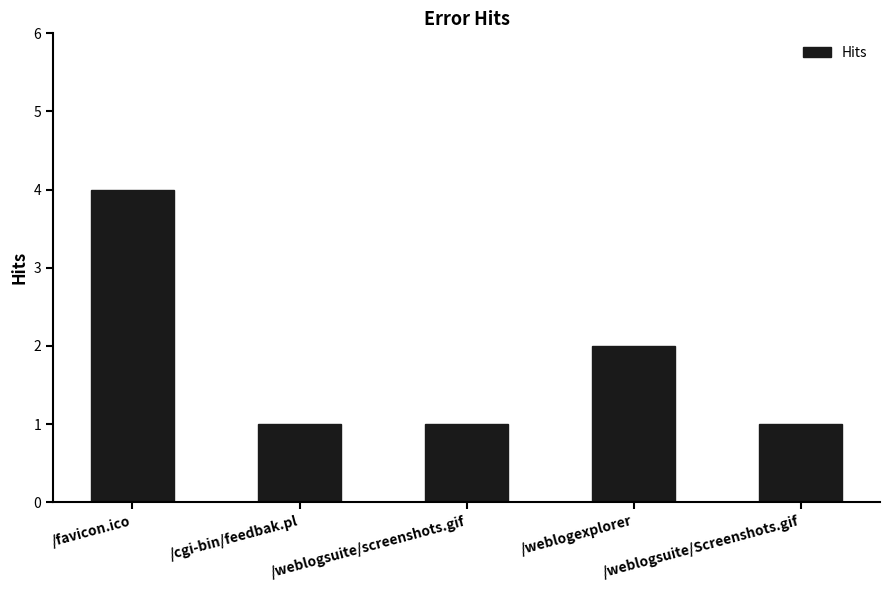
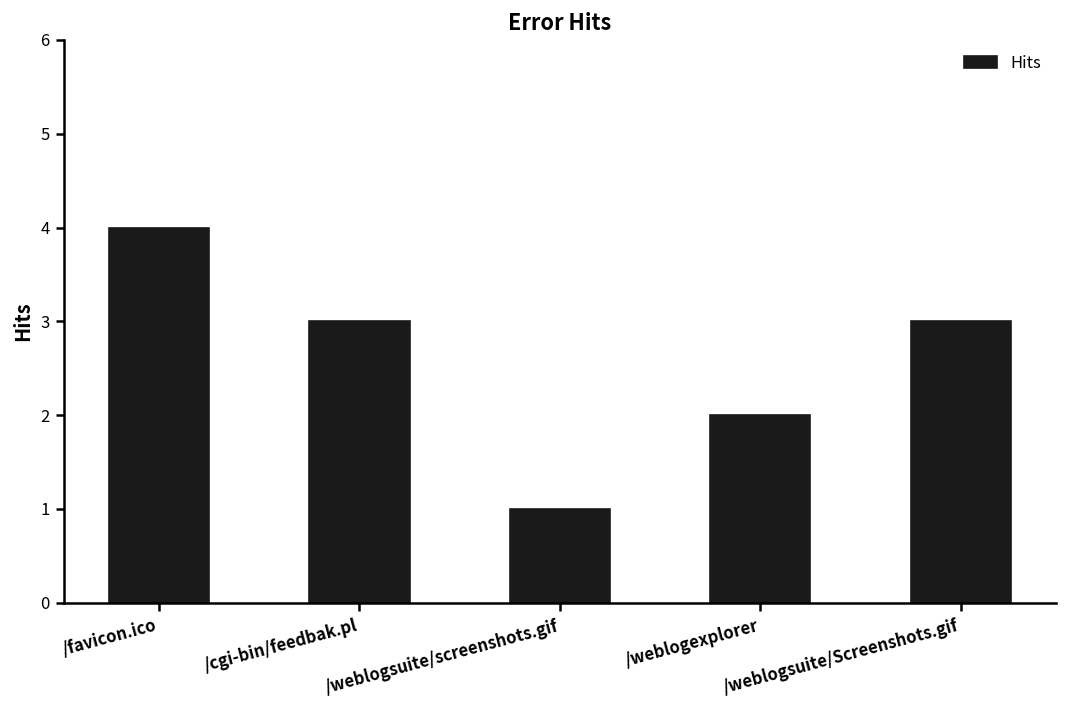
  {
    "/favicon.ico": 4,
-   "/cgi-bin/feedbak.pl": 1,
+   "/cgi-bin/feedbak.pl": 3,
    "/weblogsuite/screenshots.gif": 1,
    "/weblogexplorer": 2,
-   "/weblogsuite/Screenshots.gif": 1
+   "/weblogsuite/Screenshots.gif": 3
  }
